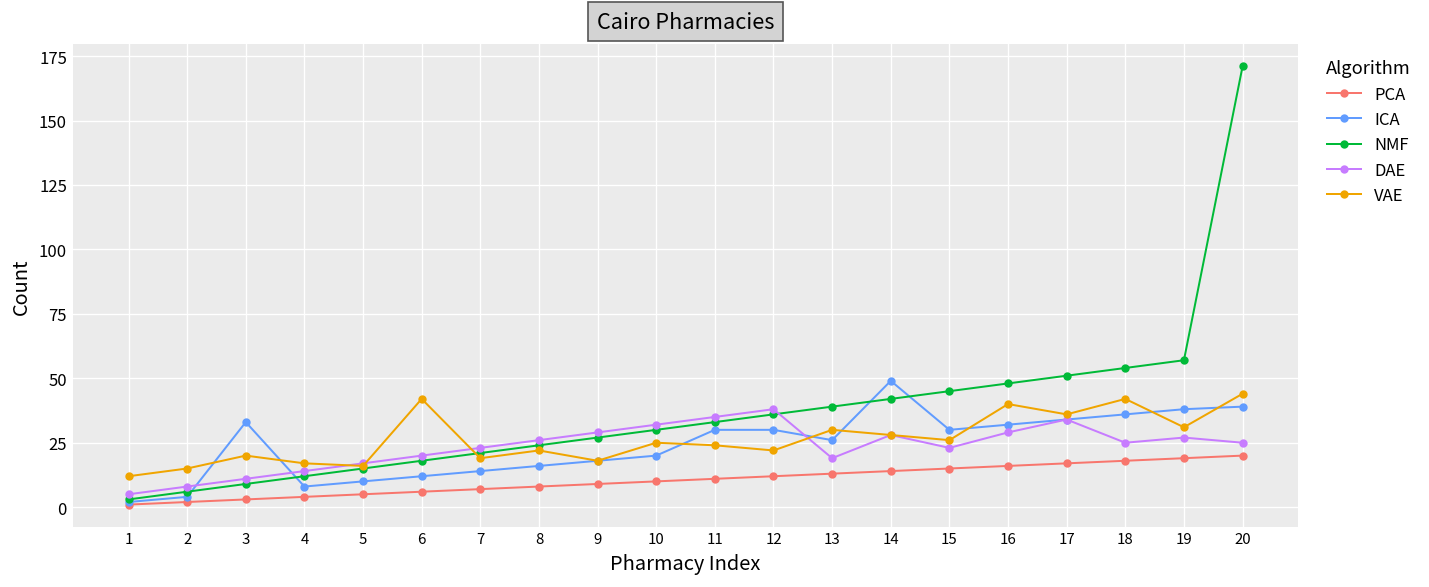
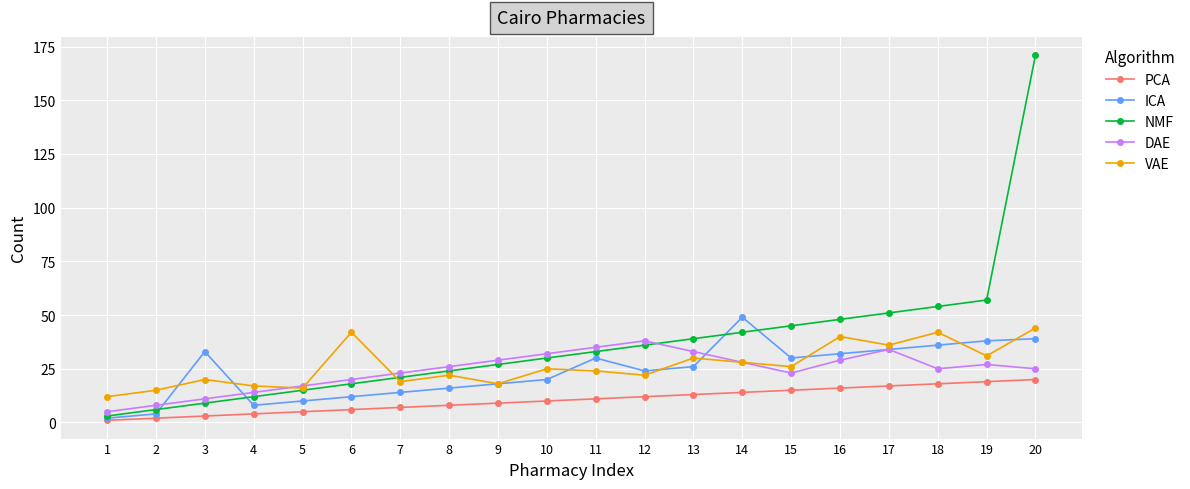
  {
    "PCA": {
      "2": 2,
      "3": 3,
      "4": 4,
      "5": 5,
      "6": 6,
      "7": 7,
      "8": 8,
      "9": 9,
      "10": 10,
      "11": 11,
      "12": 12,
      "13": 13,
      "14": 14,
      "15": 15,
      "16": 16,
      "17": 17,
      "18": 18,
      "19": 19,
      "20": 20
    },
    "ICA": {
      "2": 4,
      "3": 33,
      "4": 8,
      "5": 10,
      "6": 12,
      "7": 14,
      "8": 16,
      "10": 20,
      "11": 30,
-     "12": 30,
+     "12": 24,
      "13": 26,
      "14": 49,
      "15": 30,
      "16": 32,
      "18": 36,
      "19": 38,
      "20": 39
    },
    "NMF": {
      "2": 6,
      "3": 9,
      "4": 12,
      "6": 18,
      "7": 21,
      "8": 24,
      "9": 27,
      "10": 30,
      "11": 33,
      "12": 36,
      "13": 39,
      "14": 42,
      "15": 45,
      "16": 48,
      "17": 51,
      "18": 54,
      "19": 57,
      "20": 171
    },
    "DAE": {
      "1": 5,
      "2": 8,
      "3": 11,
      "4": 14,
      "6": 20,
      "7": 23,
      "8": 26,
      "9": 29,
      "10": 32,
      "11": 35,
      "12": 38,
-     "13": 19,
+     "13": 33,
      "15": 23,
      "16": 29,
      "18": 25,
      "19": 27,
      "20": 25
    },
    "VAE": {
      "1": 12,
      "2": 15,
      "3": 20,
      "4": 17,
      "6": 42,
      "7": 19,
      "8": 22,
      "10": 25,
      "11": 24,
      "12": 22,
      "13": 30,
      "15": 26,
      "16": 40,
      "17": 36,
      "18": 42,
      "19": 31,
      "20": 44
    }
  }
